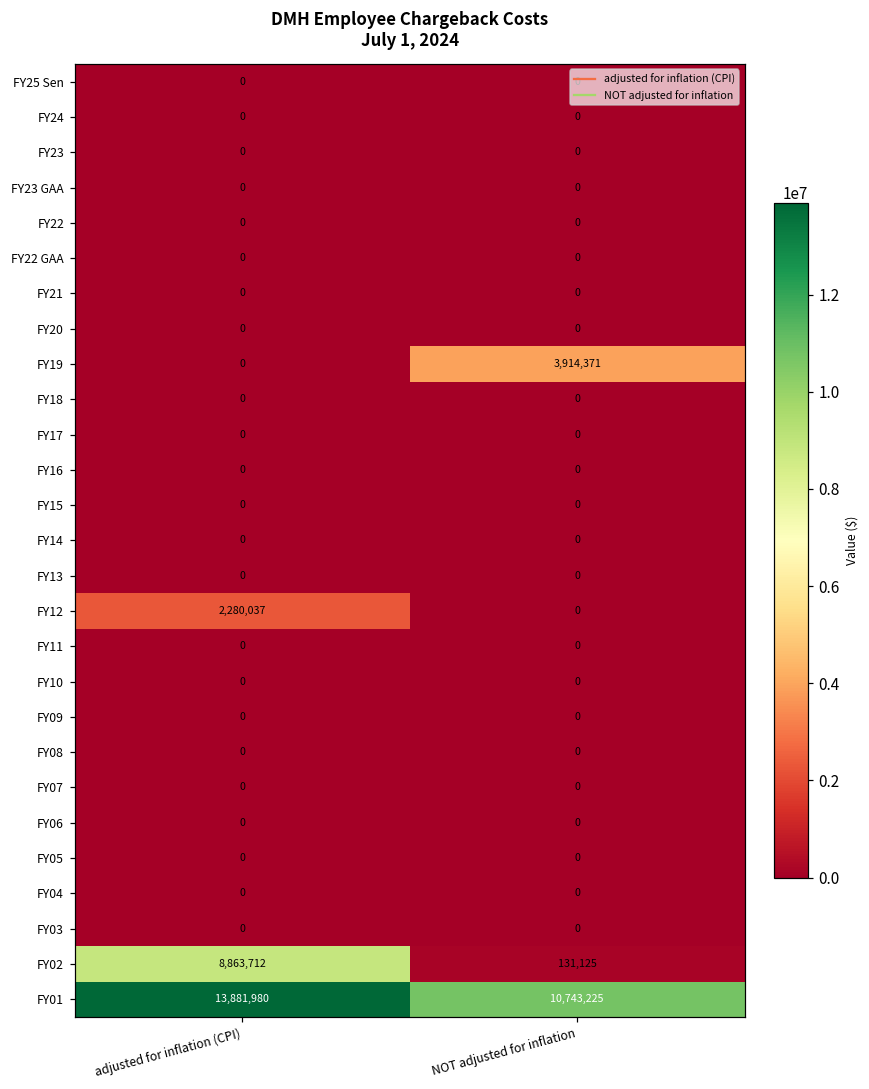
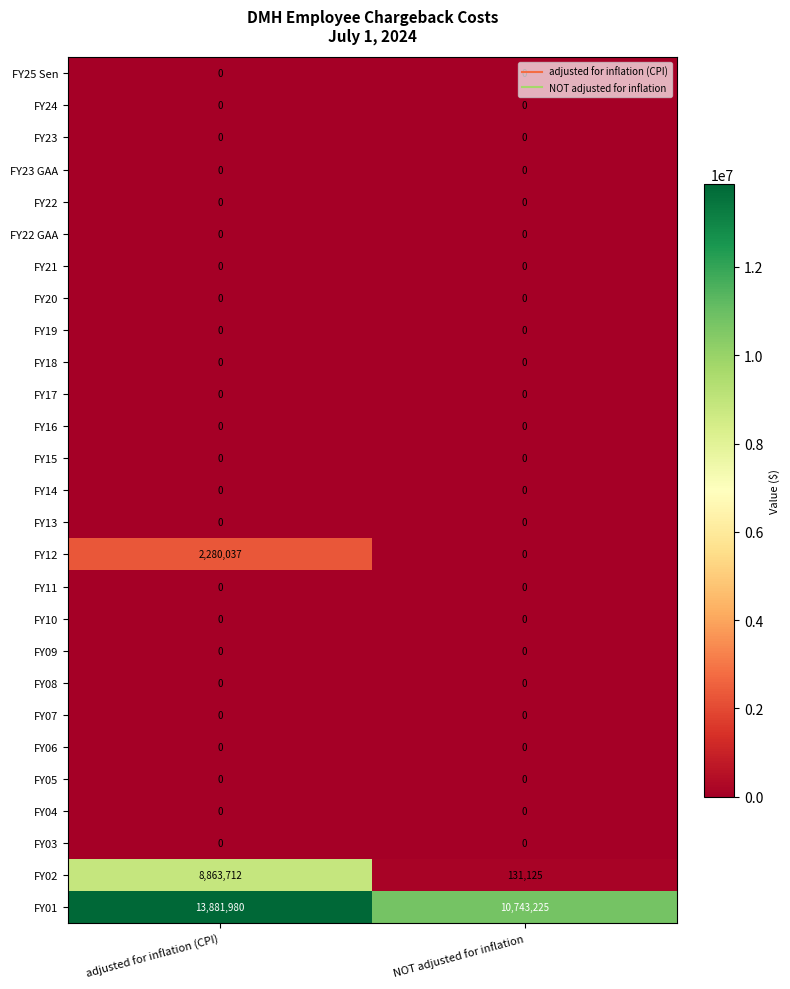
  {
    "FY25 Sen": {
      "adjusted for inflation (CPI)": "0"
    },
    "FY24": {
      "adjusted for inflation (CPI)": "0",
      "NOT adjusted for inflation": "0"
    },
    "FY23": {
      "adjusted for inflation (CPI)": "0",
      "NOT adjusted for inflation": "0"
    },
    "FY23 GAA": {
      "adjusted for inflation (CPI)": "0",
      "NOT adjusted for inflation": "0"
    },
    "FY22": {
      "adjusted for inflation (CPI)": "0",
      "NOT adjusted for inflation": "0"
    },
    "FY22 GAA": {
      "adjusted for inflation (CPI)": "0",
      "NOT adjusted for inflation": "0"
    },
    "FY21": {
      "adjusted for inflation (CPI)": "0",
      "NOT adjusted for inflation": "0"
    },
    "FY20": {
      "adjusted for inflation (CPI)": "0",
      "NOT adjusted for inflation": "0"
    },
    "FY19": {
      "adjusted for inflation (CPI)": "0",
-     "NOT adjusted for inflation": "3,914,371"
+     "NOT adjusted for inflation": "0"
    },
    "FY18": {
      "adjusted for inflation (CPI)": "0",
      "NOT adjusted for inflation": "0"
    },
    "FY17": {
      "adjusted for inflation (CPI)": "0",
      "NOT adjusted for inflation": "0"
    },
    "FY16": {
      "adjusted for inflation (CPI)": "0",
      "NOT adjusted for inflation": "0"
    },
    "FY15": {
      "adjusted for inflation (CPI)": "0",
      "NOT adjusted for inflation": "0"
    },
    "FY14": {
      "adjusted for inflation (CPI)": "0",
      "NOT adjusted for inflation": "0"
    },
    "FY13": {
      "adjusted for inflation (CPI)": "0",
      "NOT adjusted for inflation": "0"
    },
    "FY12": {
      "adjusted for inflation (CPI)": "2,280,037",
      "NOT adjusted for inflation": "0"
    },
    "FY11": {
      "adjusted for inflation (CPI)": "0",
      "NOT adjusted for inflation": "0"
    },
    "FY10": {
      "adjusted for inflation (CPI)": "0",
      "NOT adjusted for inflation": "0"
    },
    "FY09": {
      "adjusted for inflation (CPI)": "0",
      "NOT adjusted for inflation": "0"
    },
    "FY08": {
      "adjusted for inflation (CPI)": "0",
      "NOT adjusted for inflation": "0"
    },
    "FY07": {
      "adjusted for inflation (CPI)": "0",
      "NOT adjusted for inflation": "0"
    },
    "FY06": {
      "adjusted for inflation (CPI)": "0",
      "NOT adjusted for inflation": "0"
    },
    "FY05": {
      "adjusted for inflation (CPI)": "0",
      "NOT adjusted for inflation": "0"
    },
    "FY04": {
      "adjusted for inflation (CPI)": "0",
      "NOT adjusted for inflation": "0"
    },
    "FY03": {
      "adjusted for inflation (CPI)": "0",
      "NOT adjusted for inflation": "0"
    },
    "FY02": {
      "adjusted for inflation (CPI)": "8,863,712",
      "NOT adjusted for inflation": "131,125"
    },
    "FY01": {
      "adjusted for inflation (CPI)": "13,881,980",
      "NOT adjusted for inflation": "10,743,225"
    }
  }
